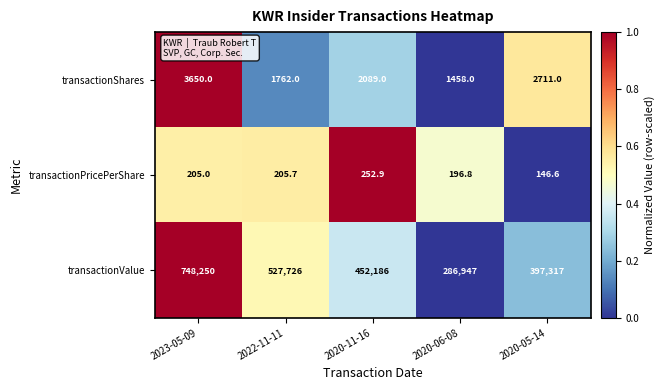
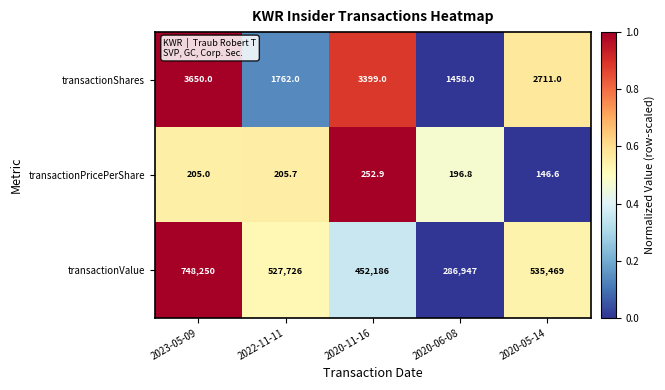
  {
    "transactionShares": {
      "2023-05-09": "3650.0",
      "2022-11-11": "1762.0",
-     "2020-11-16": "2089.0",
+     "2020-11-16": "3399.0",
      "2020-06-08": "1458.0",
      "2020-05-14": "2711.0"
    },
    "transactionPricePerShare": {
      "2023-05-09": "205.0",
      "2022-11-11": "205.7",
      "2020-11-16": "252.9",
      "2020-06-08": "196.8",
      "2020-05-14": "146.6"
    },
    "transactionValue": {
      "2023-05-09": "748,250",
      "2022-11-11": "527,726",
      "2020-11-16": "452,186",
      "2020-06-08": "286,947",
-     "2020-05-14": "397,317"
+     "2020-05-14": "535,469"
    }
  }
